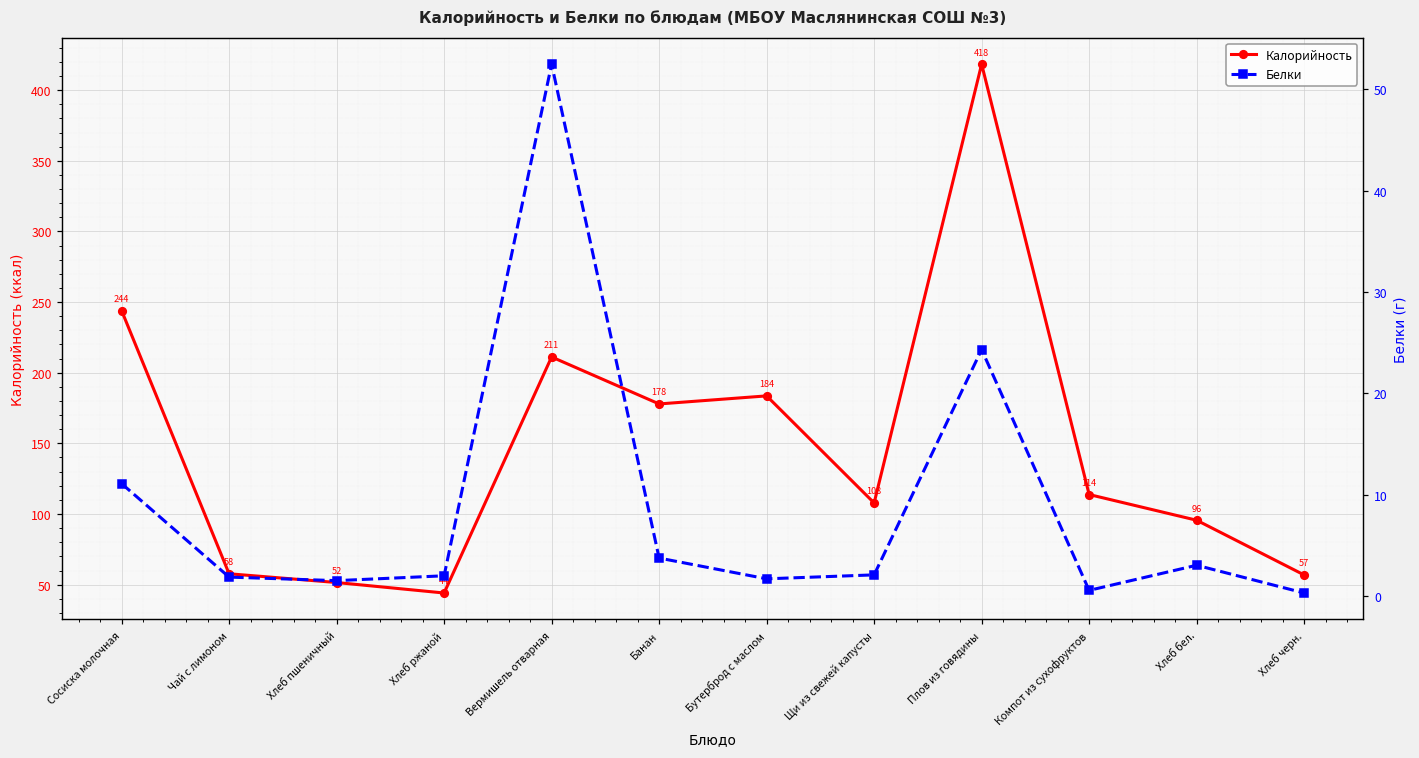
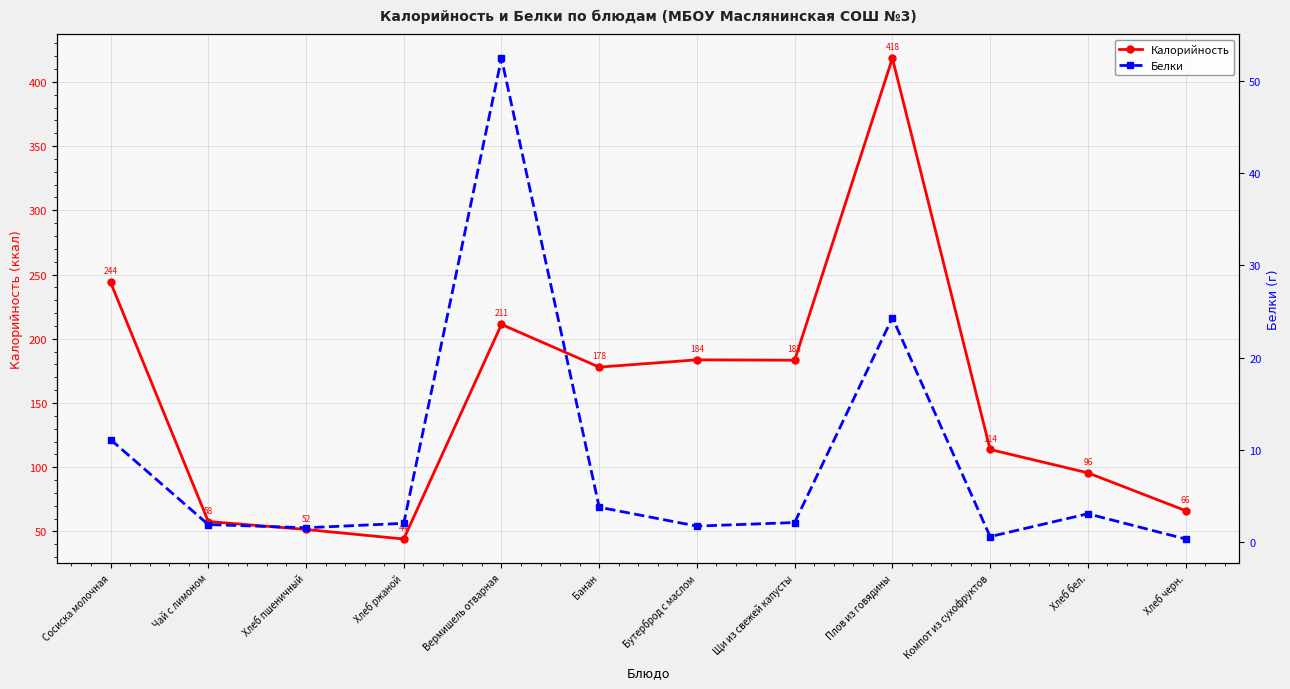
  {
    "Калорийность": {
      "Сосиска молочная": 244,
      "Чай с лимоном": 58,
      "Хлеб пшеничный": 52,
      "Вермишель отварная": 211,
      "Банан": 178,
      "Бутерброд с маслом": 184,
-     "Щи из свежей капусты": 108,
+     "Щи из свежей капусты": 183,
      "Плов из говядины": 418,
      "Компот из сухофруктов": 114,
      "Хлеб бел.": 96,
-     "Хлеб черн.": 57
+     "Хлеб черн.": 66
    }
  }
